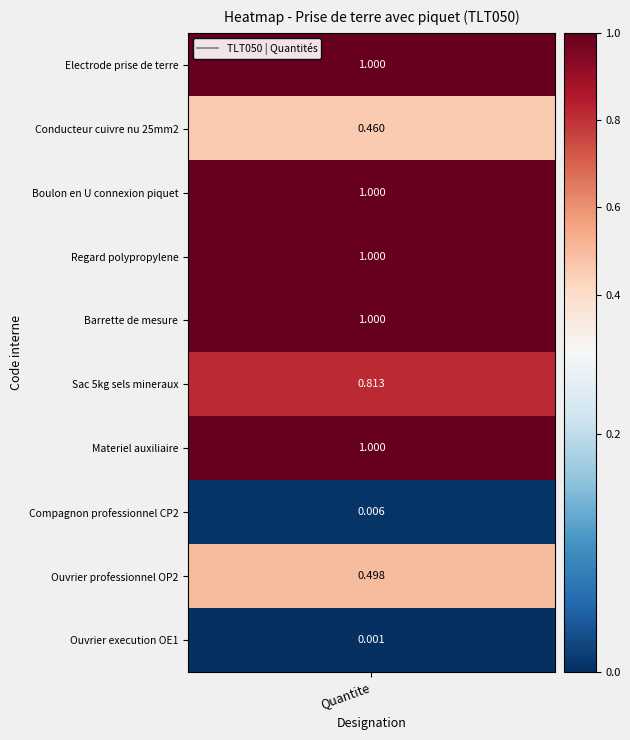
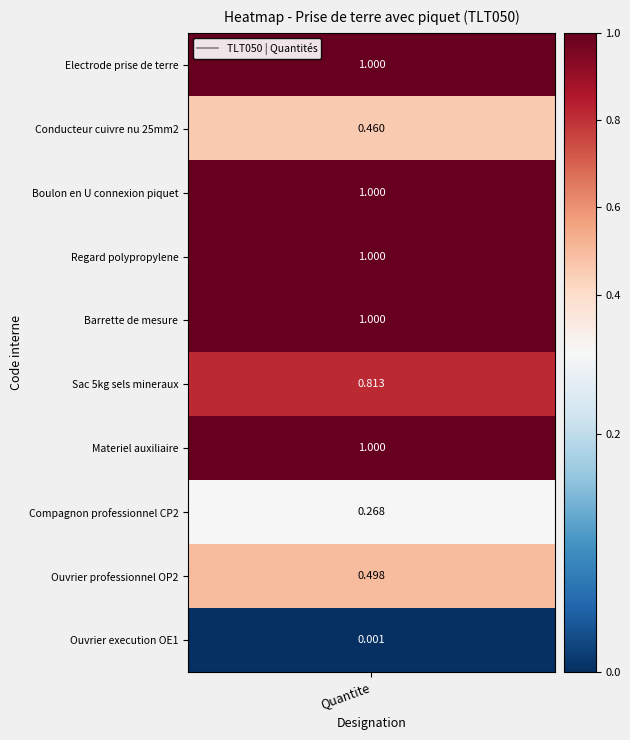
  {
    "Electrode prise de terre": {
      "Quantite": 1.000
    },
    "Conducteur cuivre nu 25mm2": {
      "Quantite": 0.460
    },
    "Boulon en U connexion piquet": {
      "Quantite": 1.000
    },
    "Regard polypropylene": {
      "Quantite": 1.000
    },
    "Barrette de mesure": {
      "Quantite": 1.000
    },
    "Sac 5kg sels mineraux": {
      "Quantite": 0.813
    },
    "Materiel auxiliaire": {
      "Quantite": 1.000
    },
    "Compagnon professionnel CP2": {
-     "Quantite": 0.006
+     "Quantite": 0.268
    },
    "Ouvrier professionnel OP2": {
      "Quantite": 0.498
    },
    "Ouvrier execution OE1": {
      "Quantite": 0.001
    }
  }
